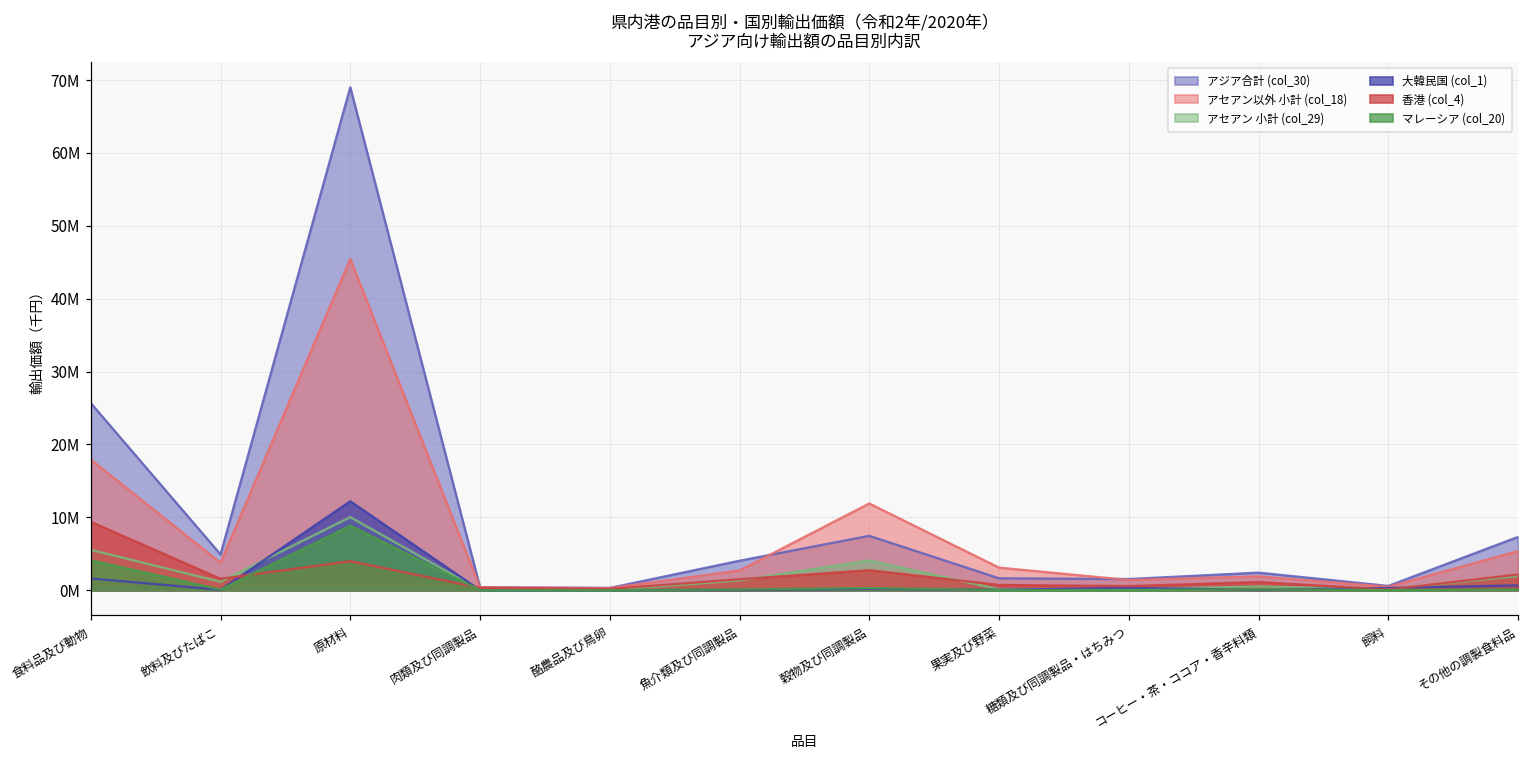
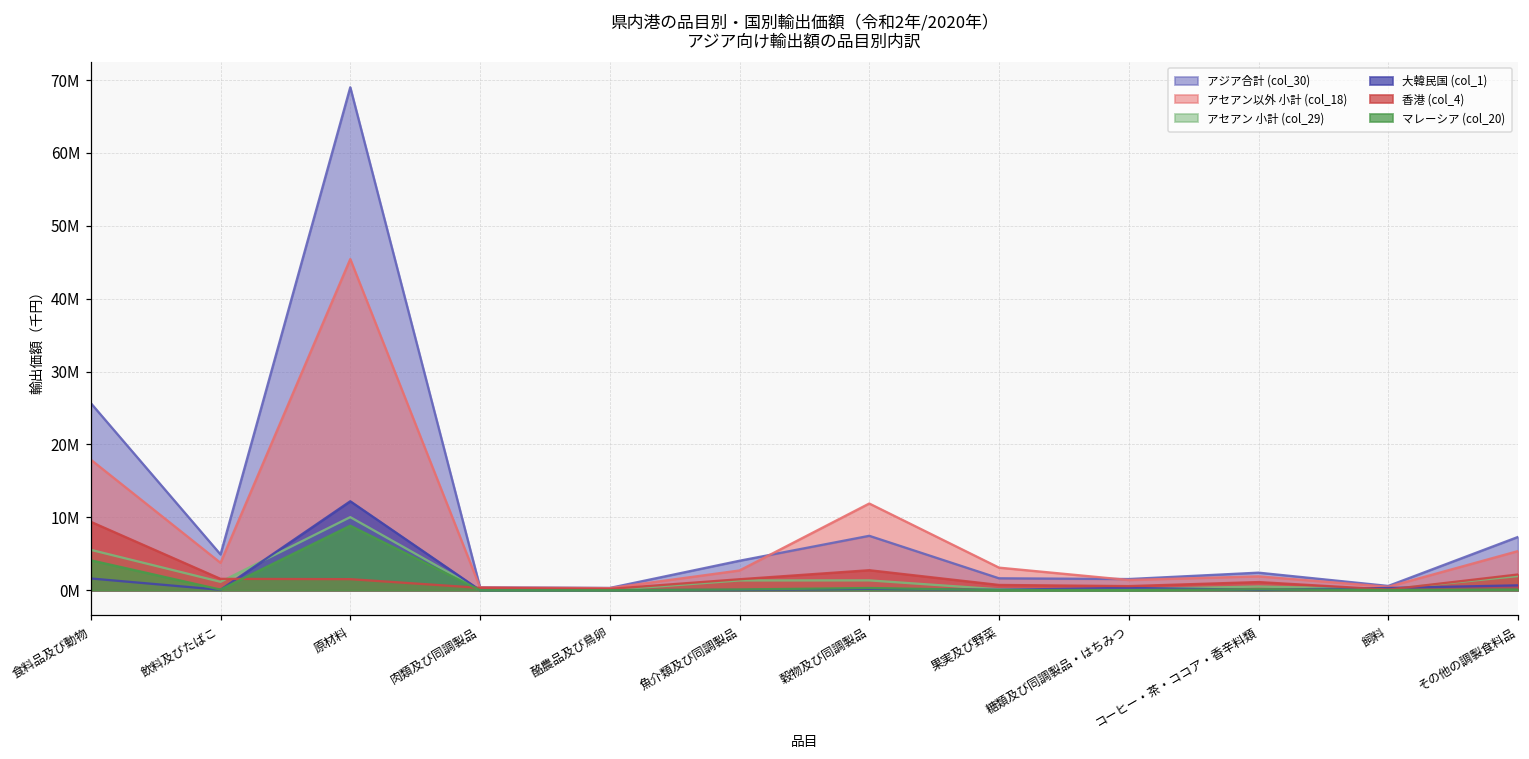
  {
    "アセアン以外 小計 (col_18)": {
      "食料品及び動物": 18000000,
      "飲料及びたばこ": 4000000,
      "原材料": 45000000,
      "魚介類及び同調製品": 3000000,
      "穀物及び同調製品": 12000000,
      "果実及び野菜": 3000000,
      "コーヒー・茶・ココア・香辛料類": 2000000,
      "その他の調製食料品": 5000000
    },
    "アセアン 小計 (col_29)": {
      "食料品及び動物": 6000000,
      "飲料及びたばこ": 1000000,
      "原材料": 10000000,
-     "穀物及び同調製品": 4000000
+     "穀物及び同調製品": 1000000
    },
    "香港 (col_4)": {
      "食料品及び動物": 9000000,
      "飲料及びたばこ": 2000000,
-     "原材料": 4000000,
+     "原材料": 2000000,
      "穀物及び同調製品": 3000000,
      "果実及び野菜": 1000000,
      "コーヒー・茶・ココア・香辛料類": 1000000
    },
    "マレーシア (col_20)": {
      "食料品及び動物": 4000000,
      "原材料": 9000000,
      "その他の調製食料品": 0
    }
  }
